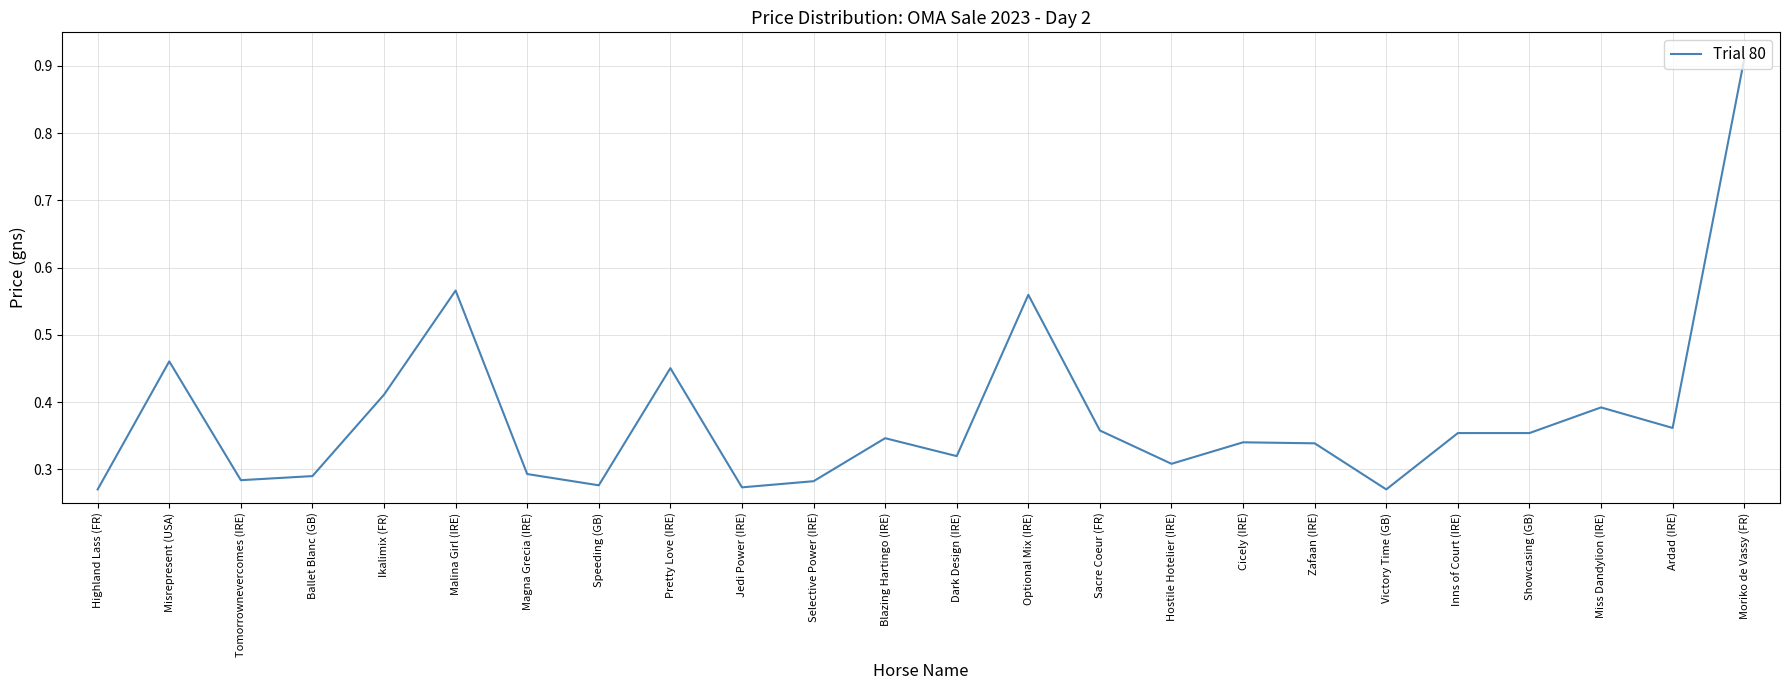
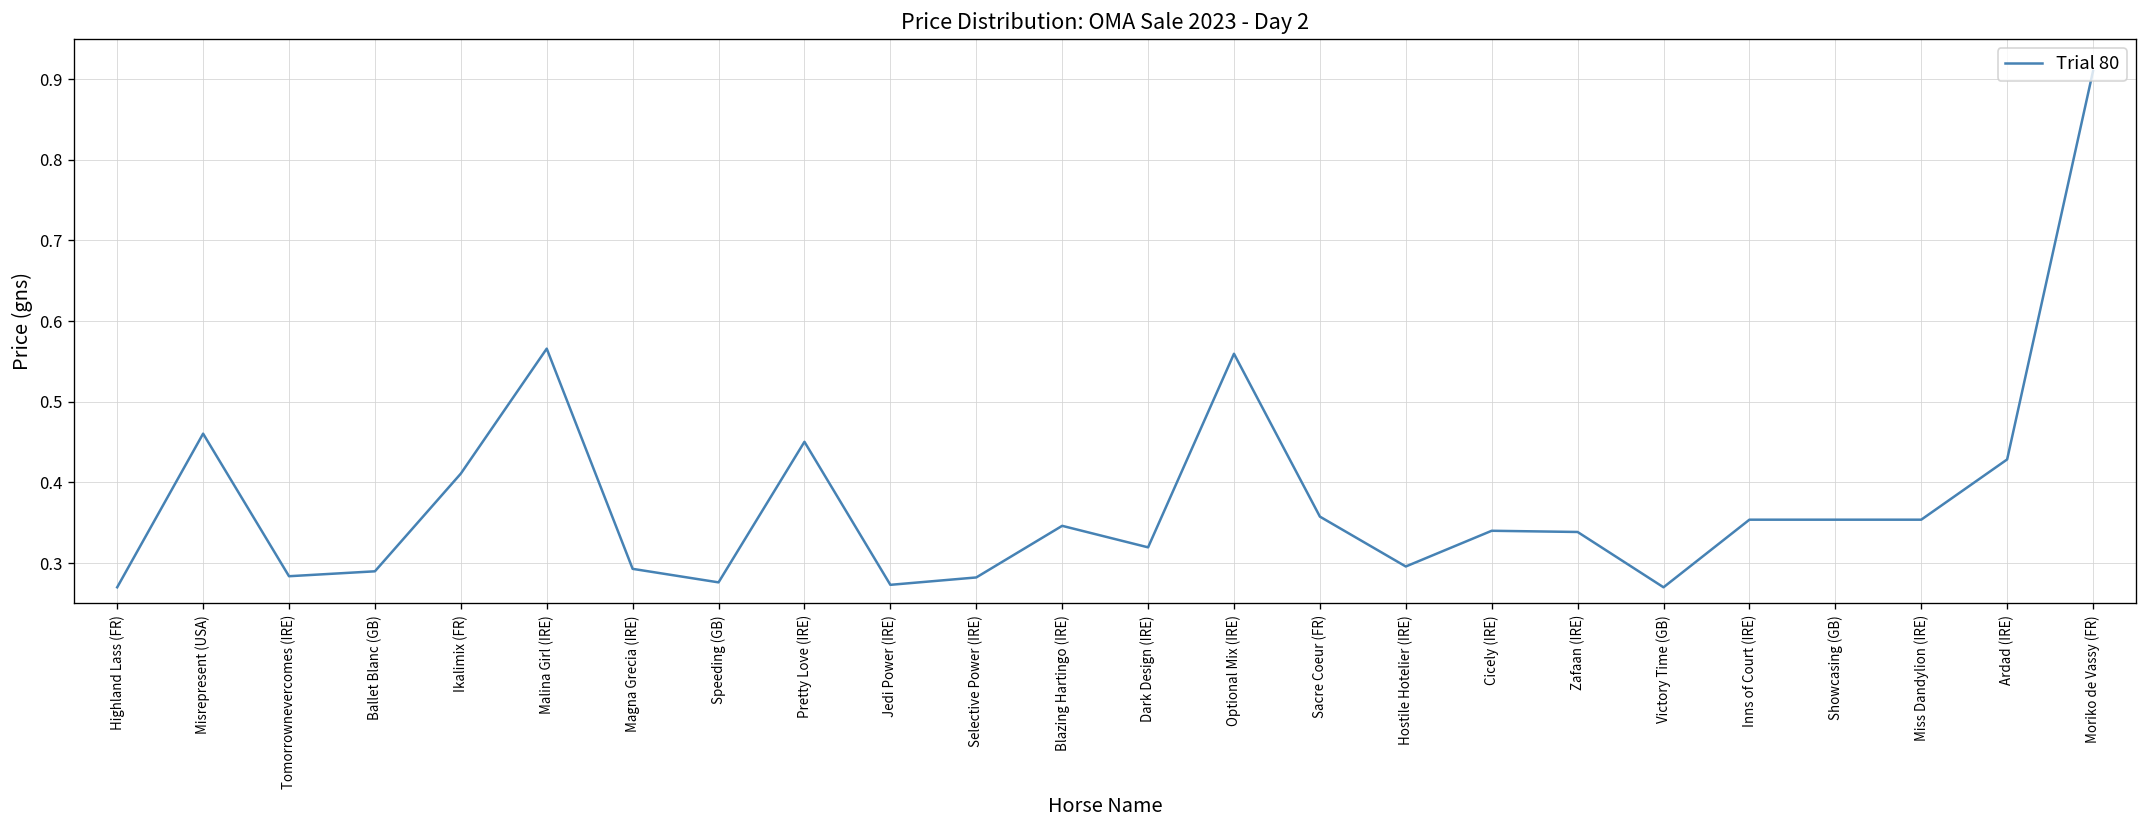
  {
    "Highland Lass (FR)": 0.27,
    "Misrepresent (USA)": 0.46,
    "Tomorrownevercomes (IRE)": 0.28,
    "Ballet Blanc (GB)": 0.29,
    "Ikalimix (FR)": 0.41,
    "Malina Girl (IRE)": 0.57,
    "Magna Grecia (IRE)": 0.29,
    "Speeding (GB)": 0.28,
    "Pretty Love (IRE)": 0.45,
    "Jedi Power (IRE)": 0.27,
    "Selective Power (IRE)": 0.28,
    "Blazing Hartingo (IRE)": 0.35,
    "Dark Design (IRE)": 0.32,
    "Optional Mix (IRE)": 0.56,
    "Sacre Coeur (FR)": 0.36,
-   "Hostile Hotelier (IRE)": 0.31,
+   "Hostile Hotelier (IRE)": 0.30,
    "Cicely (IRE)": 0.34,
    "Zafaan (IRE)": 0.34,
    "Victory Time (GB)": 0.27,
    "Inns of Court (IRE)": 0.35,
    "Showcasing (GB)": 0.35,
-   "Miss Dandylion (IRE)": 0.39,
-   "Ardad (IRE)": 0.36
+   "Miss Dandylion (IRE)": 0.35,
+   "Ardad (IRE)": 0.43
  }
